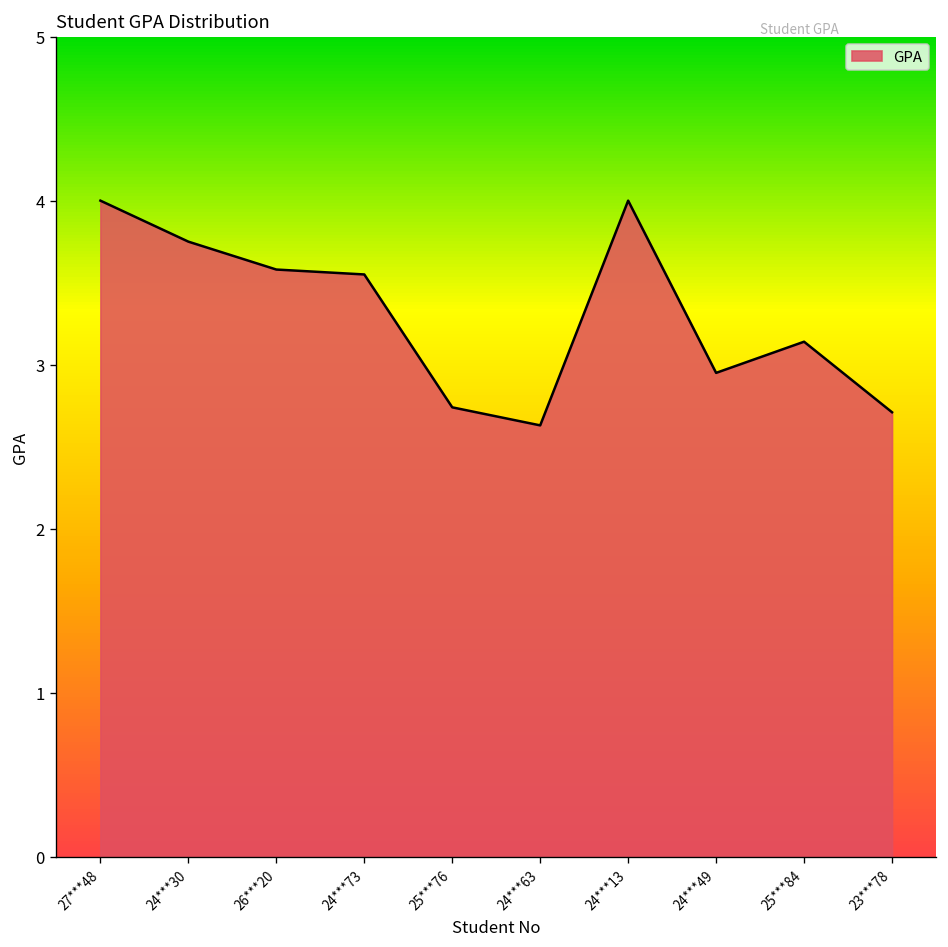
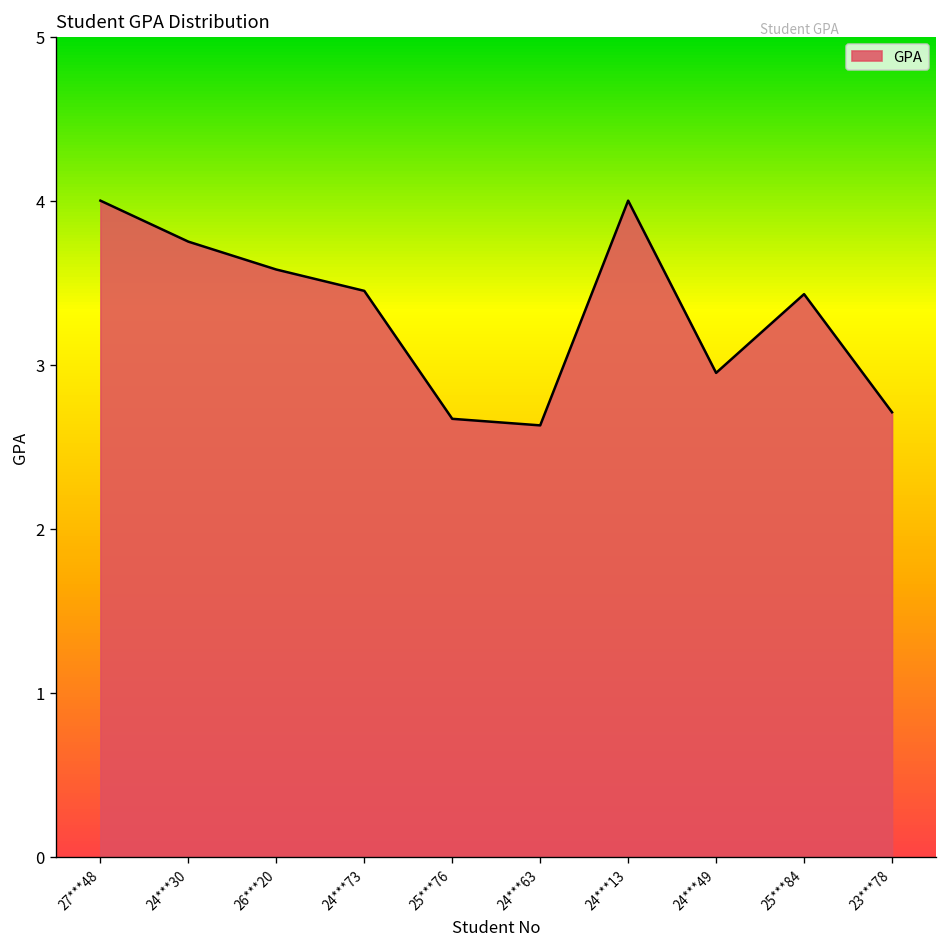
  {
    "27***48": 4.00,
    "24***30": 3.75,
    "26***20": 3.58,
-   "24***73": 3.55,
-   "25***76": 2.74,
+   "24***73": 3.45,
+   "25***76": 2.67,
    "24***63": 2.63,
    "24***13": 4.00,
    "24***49": 2.95,
-   "25***84": 3.14,
+   "25***84": 3.43,
    "23***78": 2.71
  }
